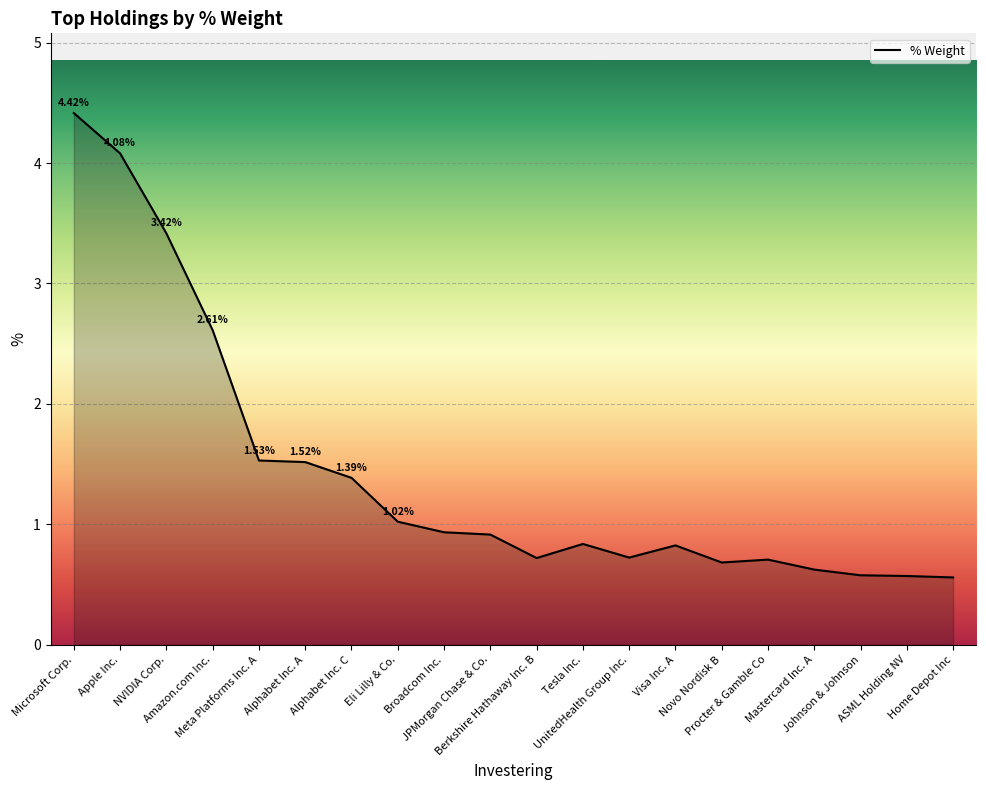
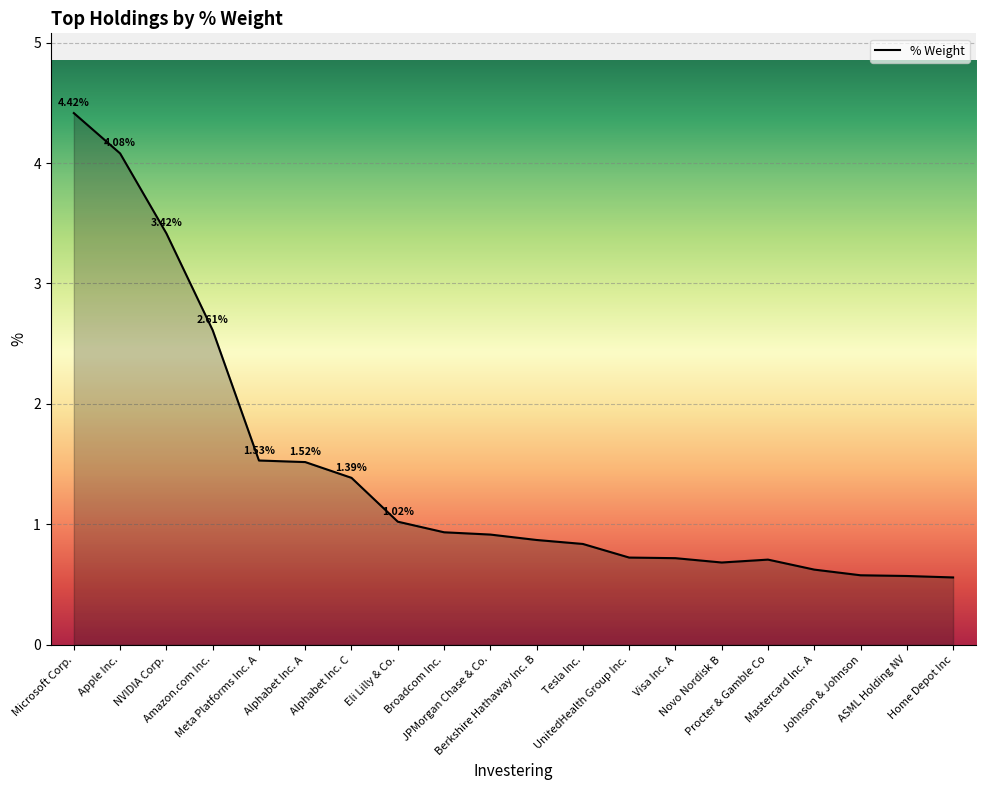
  {
    "Broadcom Inc.": 0.93,
    "JPMorgan Chase & Co.": 0.92,
-   "Berkshire Hathaway Inc. B": 0.72,
+   "Berkshire Hathaway Inc. B": 0.87,
    "Tesla Inc.": 0.84,
    "UnitedHealth Group Inc.": 0.72,
-   "Visa Inc. A": 0.83,
+   "Visa Inc. A": 0.72,
    "Novo Nordisk B": 0.68,
    "Procter & Gamble Co": 0.71,
    "Mastercard Inc. A": 0.62,
    "Johnson & Johnson": 0.58,
    "ASML Holding NV": 0.57,
    "Home Depot Inc": 0.56
  }
